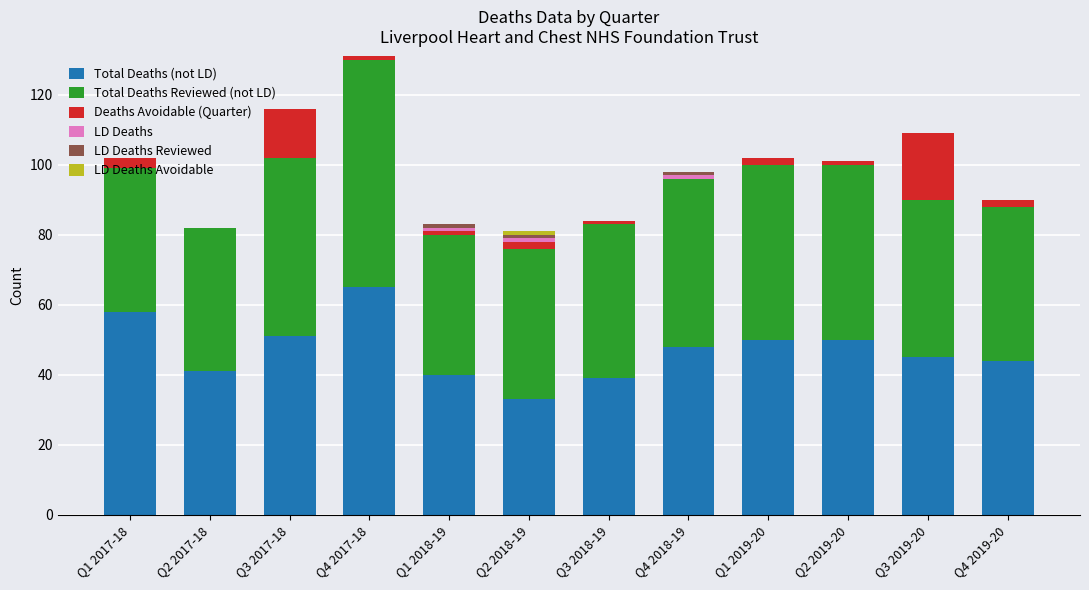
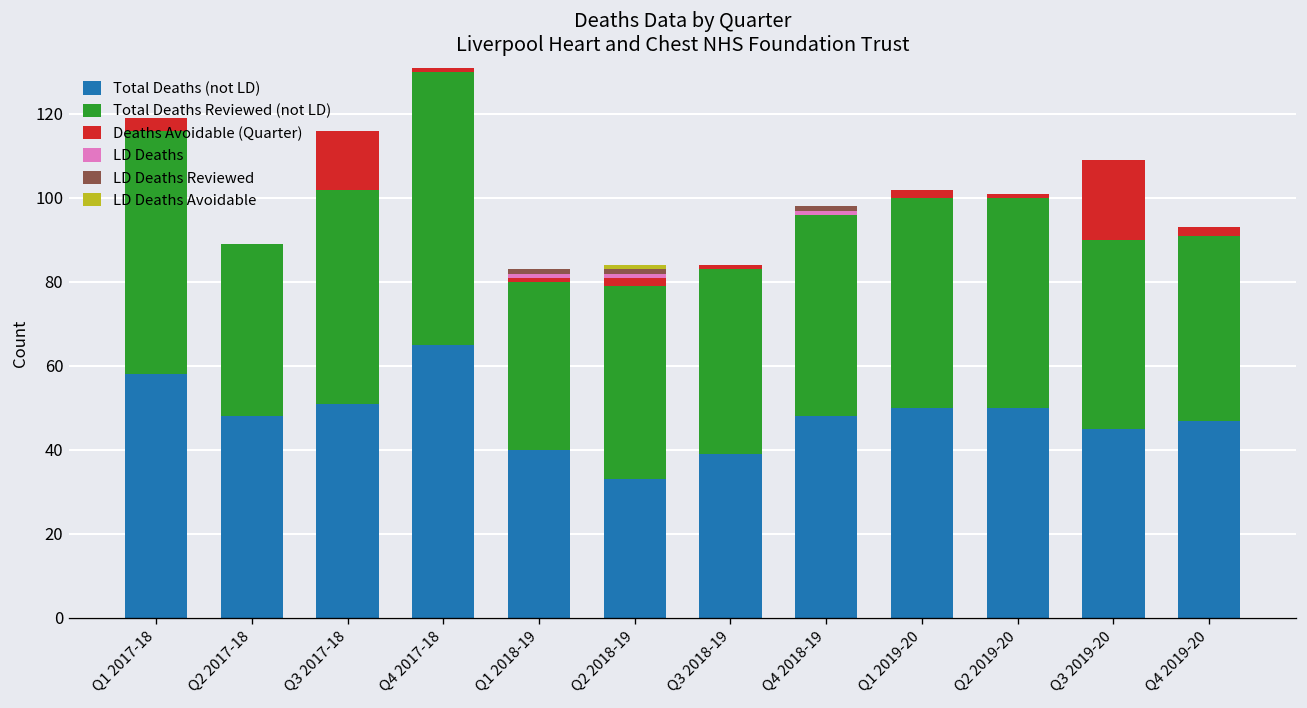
  {
    "Total Deaths (not LD)": {
      "Q1 2017-18": 58,
-     "Q2 2017-18": 41,
+     "Q2 2017-18": 48,
      "Q3 2017-18": 51,
      "Q4 2017-18": 65,
      "Q1 2018-19": 40,
      "Q2 2018-19": 33,
      "Q3 2018-19": 39,
      "Q4 2018-19": 48,
      "Q1 2019-20": 50,
      "Q2 2019-20": 50,
      "Q3 2019-20": 45,
-     "Q4 2019-20": 44
+     "Q4 2019-20": 47
    },
    "Total Deaths Reviewed (not LD)": {
-     "Q1 2017-18": 41,
+     "Q1 2017-18": 58,
      "Q2 2017-18": 41,
      "Q3 2017-18": 51,
      "Q4 2017-18": 65,
      "Q1 2018-19": 40,
-     "Q2 2018-19": 43,
+     "Q2 2018-19": 46,
      "Q3 2018-19": 44,
      "Q4 2018-19": 48,
      "Q1 2019-20": 50,
      "Q2 2019-20": 50,
      "Q3 2019-20": 45,
      "Q4 2019-20": 44
    },
    "Deaths Avoidable (Quarter)": {
      "Q1 2017-18": 3,
      "Q2 2017-18": 0,
      "Q3 2017-18": 14,
      "Q4 2017-18": 1,
      "Q1 2018-19": 1,
      "Q2 2018-19": 2,
      "Q3 2018-19": 1,
      "Q4 2018-19": 0,
      "Q1 2019-20": 2,
      "Q2 2019-20": 1,
      "Q3 2019-20": 19,
      "Q4 2019-20": 2
    },
    "LD Deaths": {
      "Q1 2017-18": 0,
      "Q2 2017-18": 0,
      "Q3 2017-18": 0,
      "Q4 2017-18": 0,
      "Q1 2018-19": 1,
      "Q2 2018-19": 1,
      "Q3 2018-19": 0,
      "Q4 2018-19": 1,
      "Q1 2019-20": 0,
      "Q2 2019-20": 0,
      "Q3 2019-20": 0,
      "Q4 2019-20": 0
    },
    "LD Deaths Reviewed": {
      "Q1 2017-18": 0,
      "Q2 2017-18": 0,
      "Q3 2017-18": 0,
      "Q4 2017-18": 0,
      "Q1 2018-19": 1,
      "Q2 2018-19": 1,
      "Q3 2018-19": 0,
      "Q4 2018-19": 1,
      "Q1 2019-20": 0,
      "Q2 2019-20": 0,
      "Q3 2019-20": 0,
      "Q4 2019-20": 0
    },
    "LD Deaths Avoidable": {
      "Q1 2017-18": 0,
      "Q2 2017-18": 0,
      "Q3 2017-18": 0,
      "Q4 2017-18": 0,
      "Q1 2018-19": 0,
      "Q2 2018-19": 1,
      "Q3 2018-19": 0,
      "Q4 2018-19": 0,
      "Q1 2019-20": 0,
      "Q2 2019-20": 0,
      "Q3 2019-20": 0,
      "Q4 2019-20": 0
    }
  }
